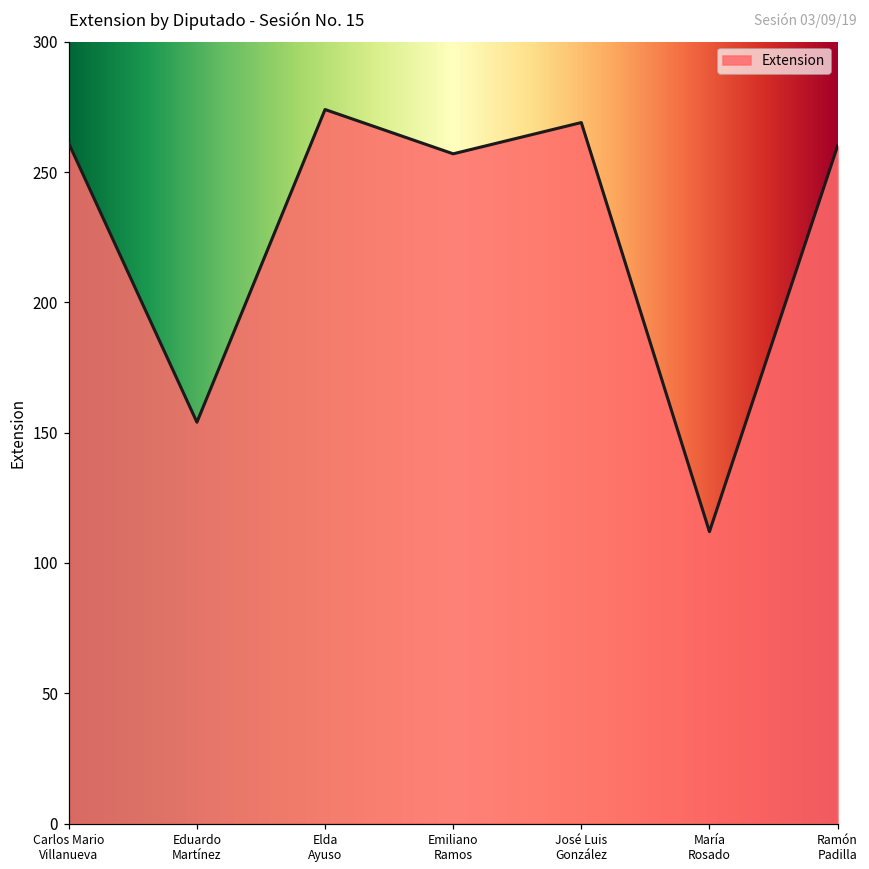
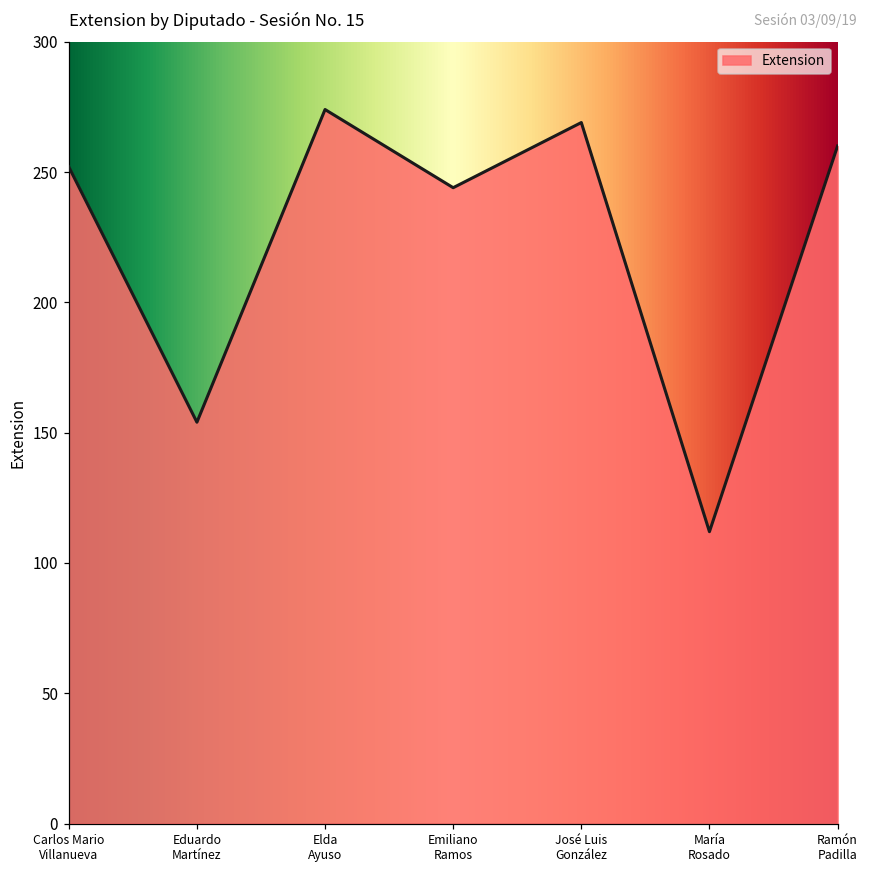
  {
-   "Carlos Mario Villanueva": 261,
+   "Carlos Mario Villanueva": 252,
    "Eduardo Martínez": 154,
    "Elda Ayuso": 274,
-   "Emiliano Ramos": 257,
+   "Emiliano Ramos": 244,
    "José Luis González": 269,
    "María Rosado": 112,
    "Ramón Padilla": 260
  }
